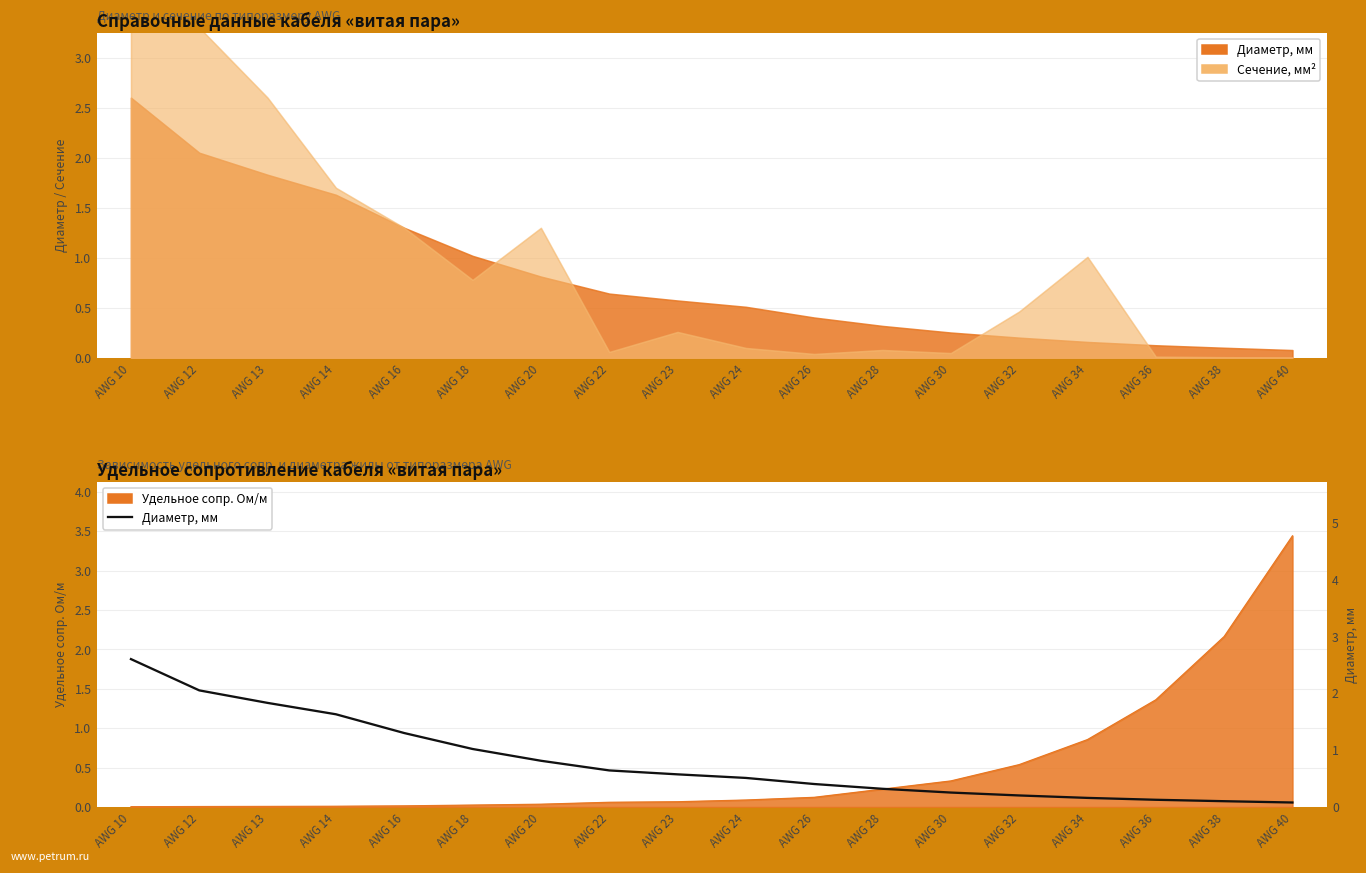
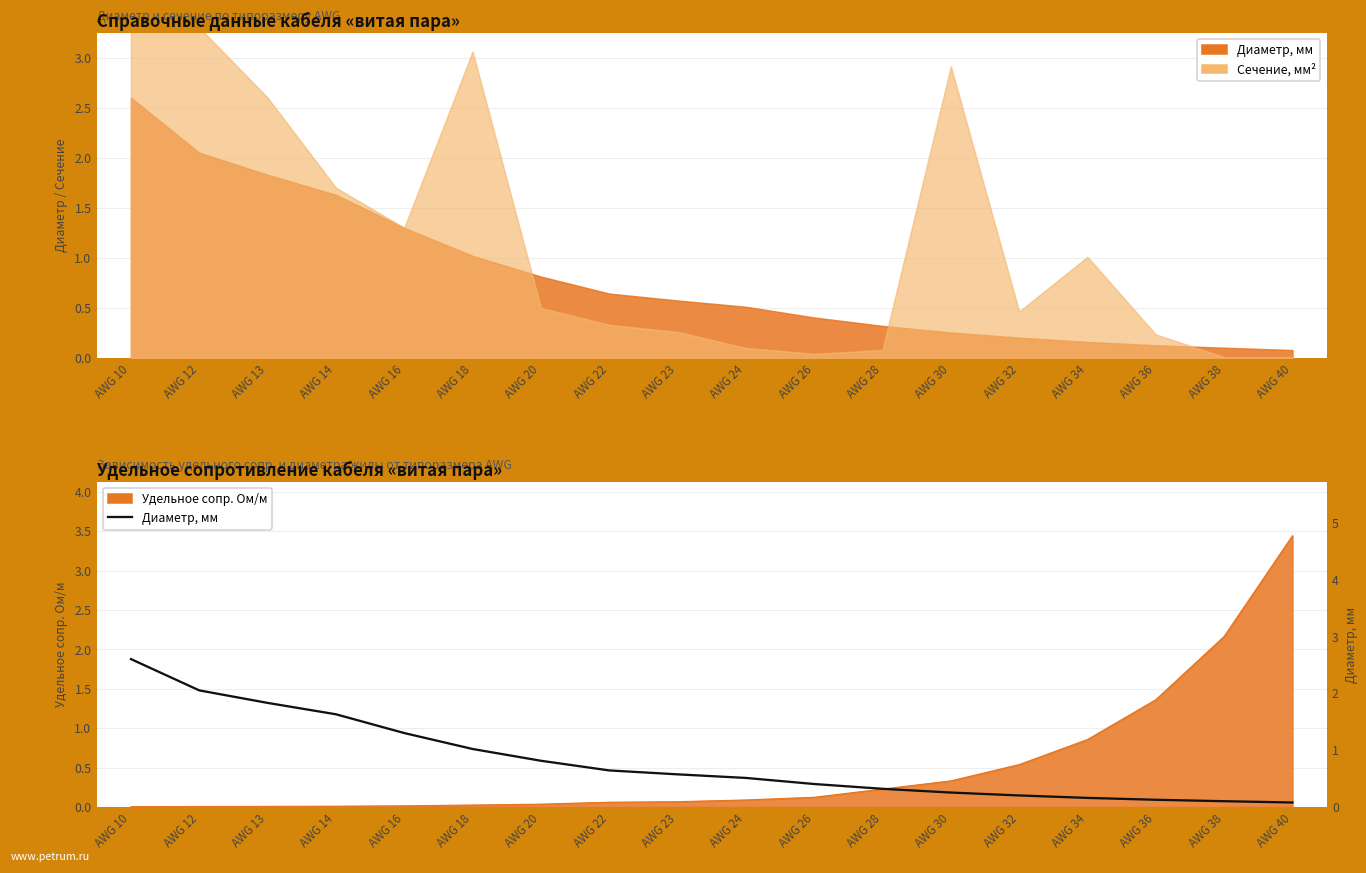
  {
    "Справочные данные кабеля «витая пара»": {
      "Сечение, мм²": {
        "AWG 13": 2.6,
        "AWG 14": 1.7,
-       "AWG 18": 0.8,
-       "AWG 20": 1.3,
-       "AWG 22": 0.1,
+       "AWG 18": 3.1,
+       "AWG 20": 0.5,
+       "AWG 22": 0.3,
        "AWG 23": 0.3,
        "AWG 24": 0.1,
        "AWG 26": 0.0,
        "AWG 28": 0.1,
-       "AWG 30": 0.0,
+       "AWG 30": 2.9,
        "AWG 32": 0.5,
        "AWG 34": 1.0,
-       "AWG 36": 0.0,
+       "AWG 36": 0.2,
        "AWG 38": 0.0,
        "AWG 40": 0.0
      }
    }
  }
